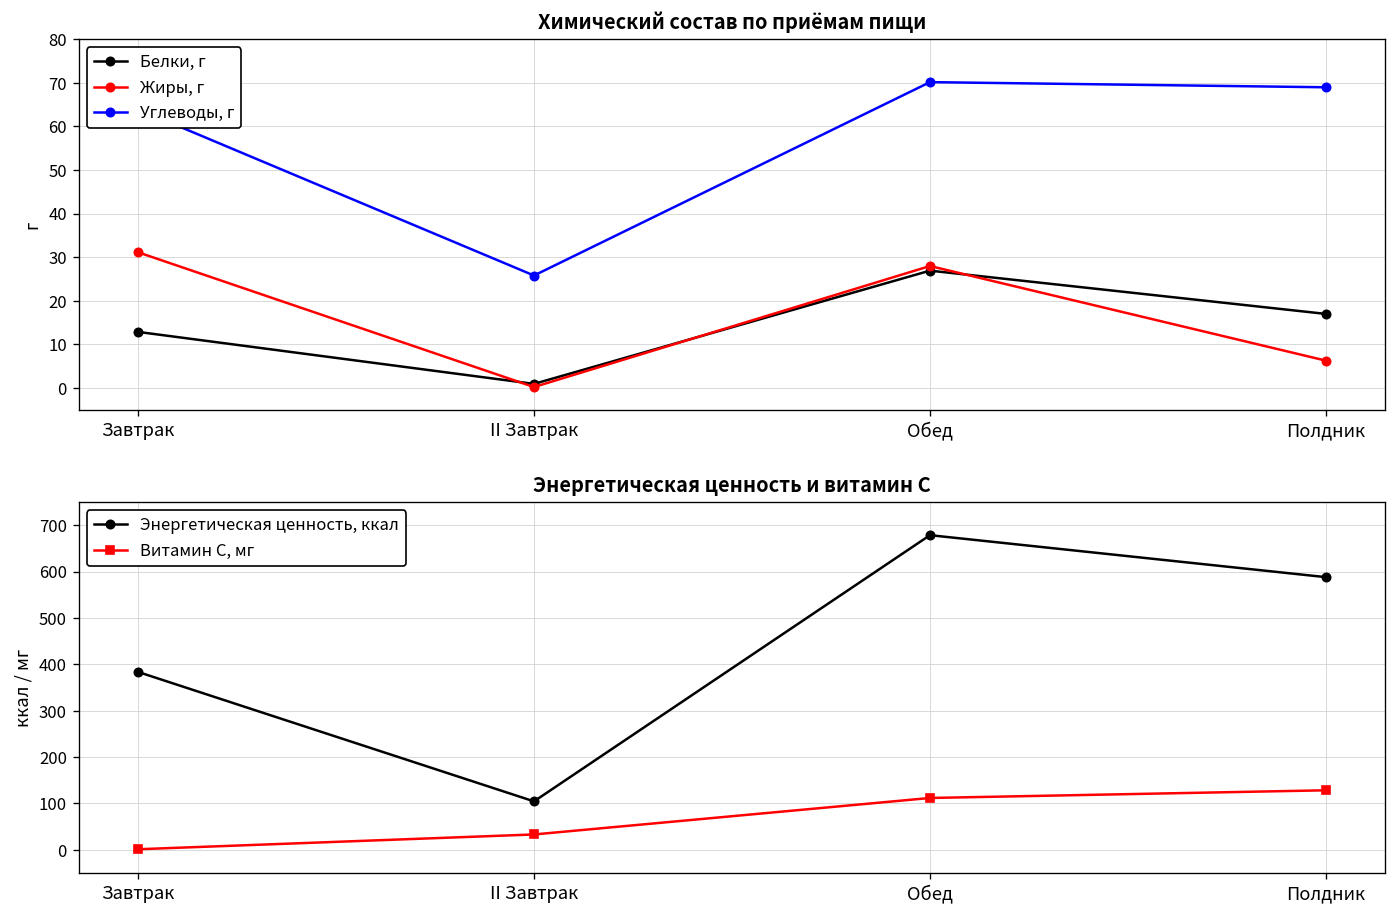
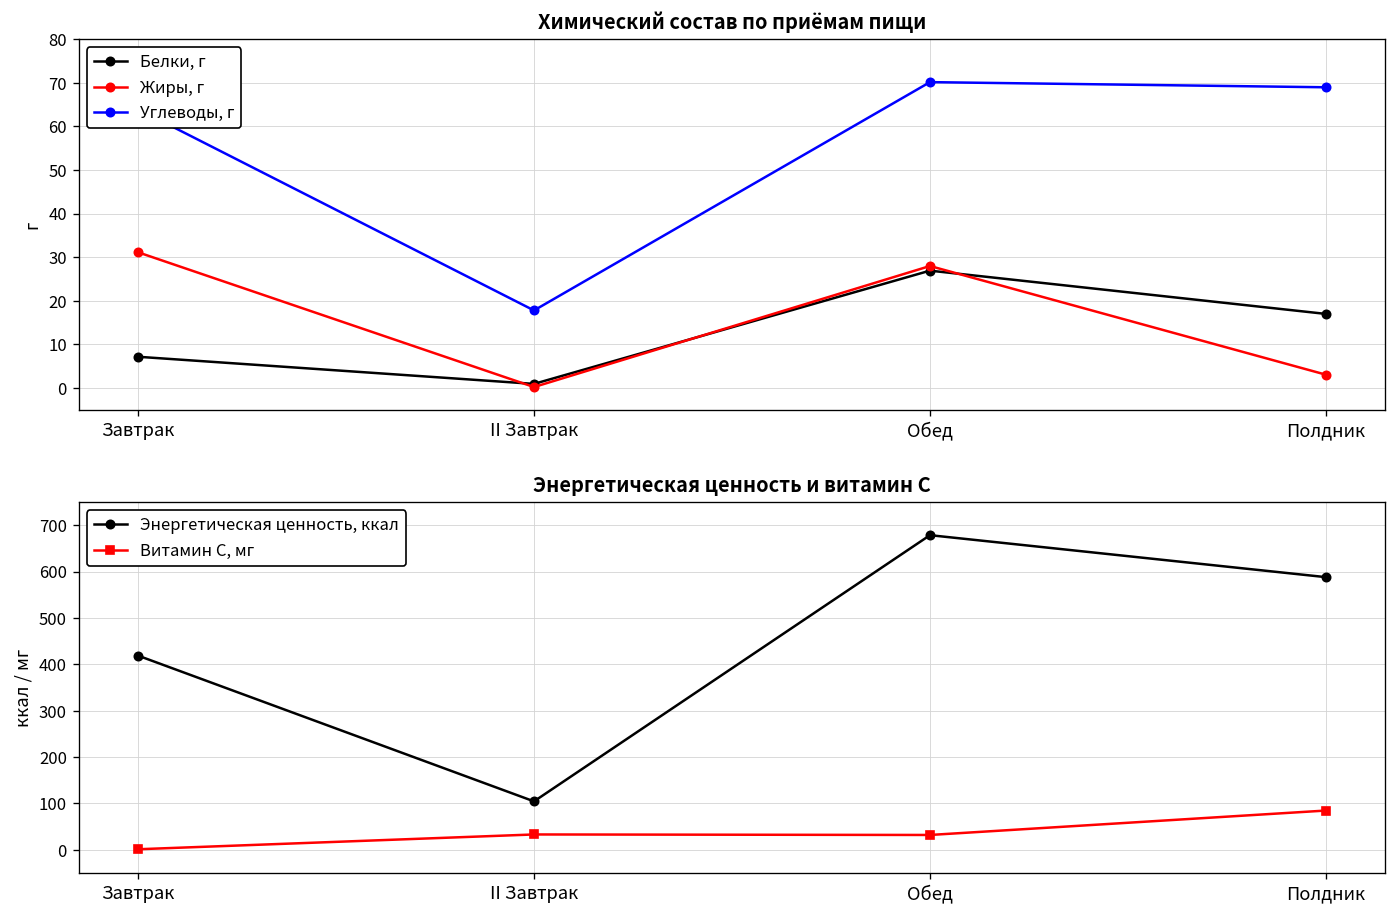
  {
    "Химический состав по приёмам пищи": {
      "Белки, г": {
-       "Завтрак": 13,
+       "Завтрак": 7,
        "II Завтрак": 1,
        "Обед": 27,
        "Полдник": 17
      },
      "Жиры, г": {
        "Завтрак": 31,
        "II Завтрак": 0,
        "Обед": 28,
-       "Полдник": 6
+       "Полдник": 3
      },
      "Углеводы, г": {
-       "II Завтрак": 26,
+       "II Завтрак": 18,
        "Обед": 70,
        "Полдник": 69
      }
    },
    "Энергетическая ценность и витамин С": {
      "Энергетическая ценность, ккал": {
-       "Завтрак": 380,
+       "Завтрак": 420,
        "II Завтрак": 100,
        "Обед": 680,
        "Полдник": 590
      },
      "Витамин С, мг": {
        "Завтрак": 0,
        "II Завтрак": 30,
-       "Обед": 110,
-       "Полдник": 130
+       "Обед": 30,
+       "Полдник": 80
      }
    }
  }
